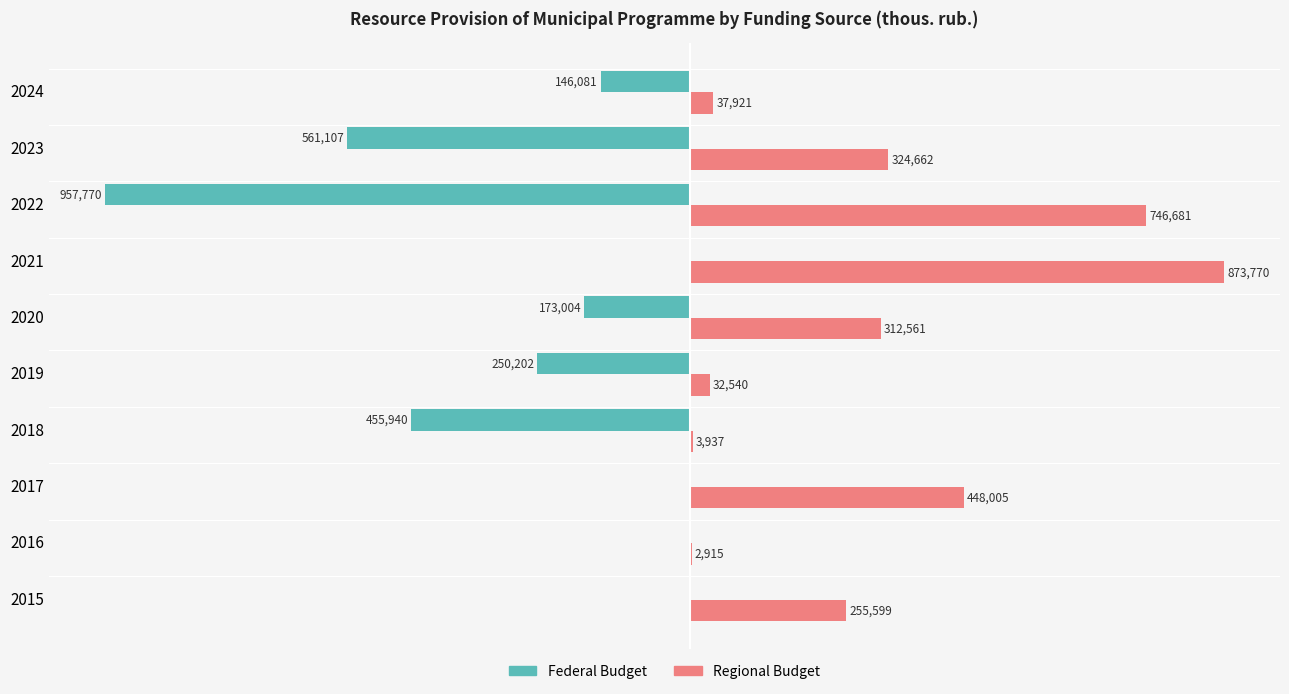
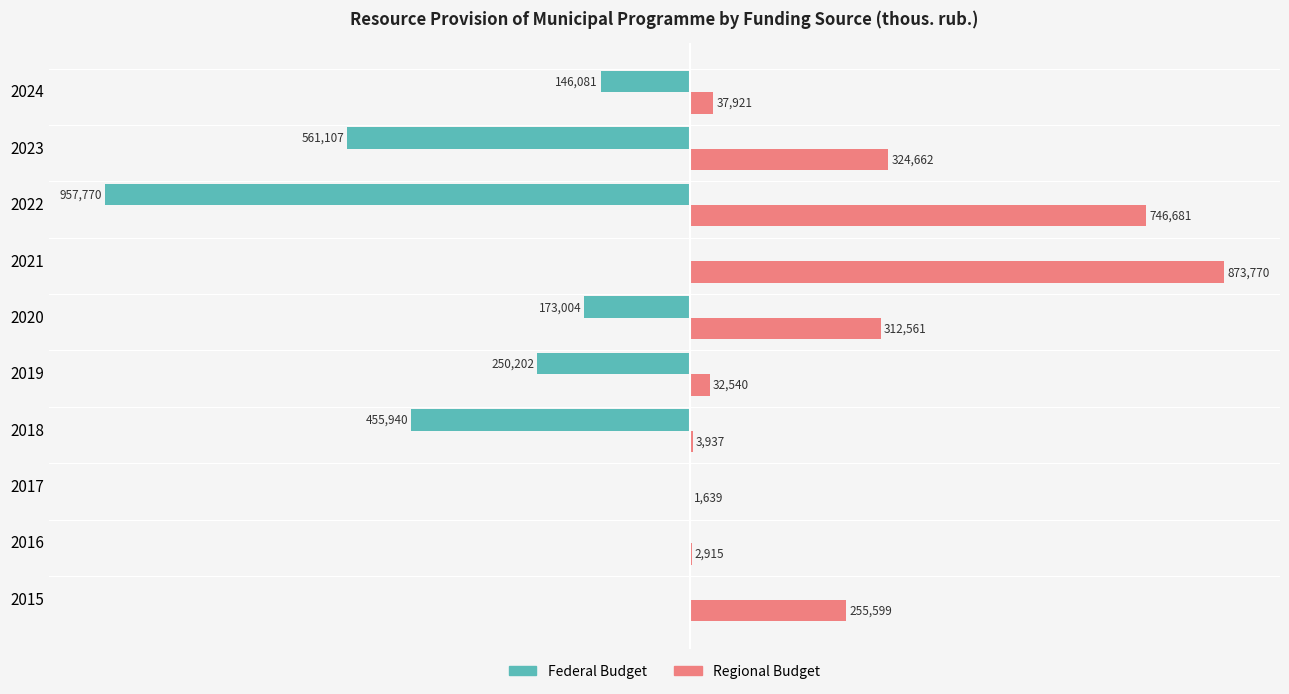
  {
    "Regional Budget": {
      "2024": "37,921",
      "2023": "324,662",
      "2022": "746,681",
      "2021": "873,770",
      "2020": "312,561",
      "2019": "32,540",
      "2018": "3,937",
-     "2017": "448,005",
+     "2017": "1,639",
      "2016": "2,915",
      "2015": "255,599"
    }
  }
